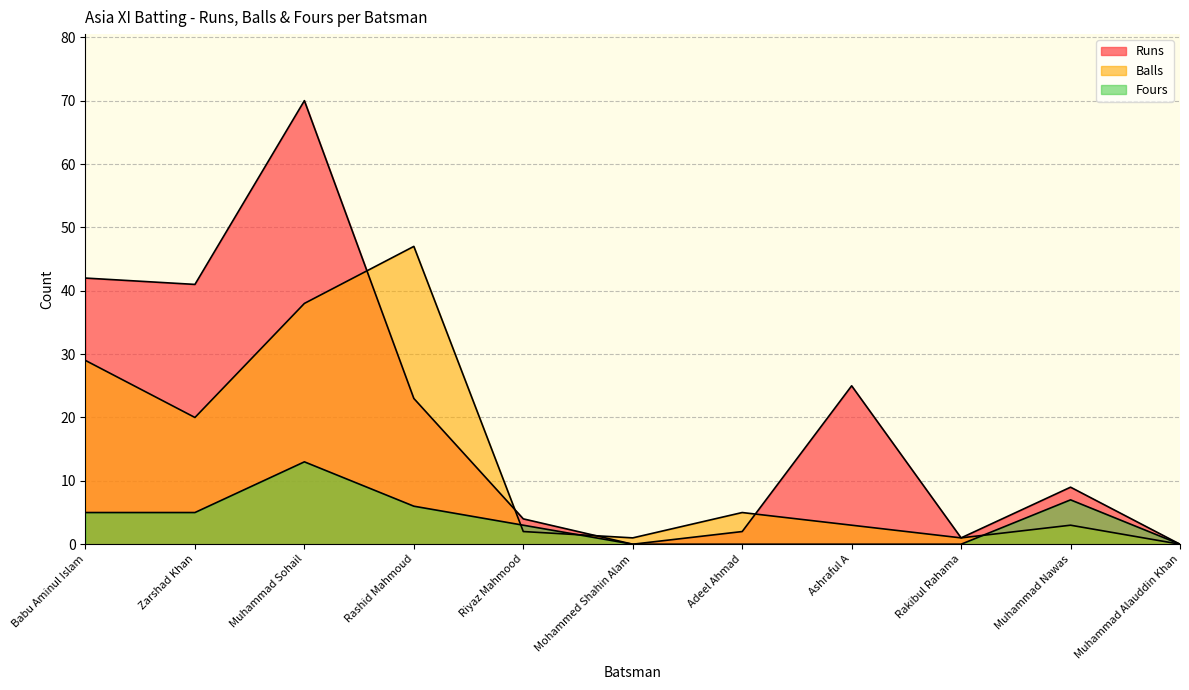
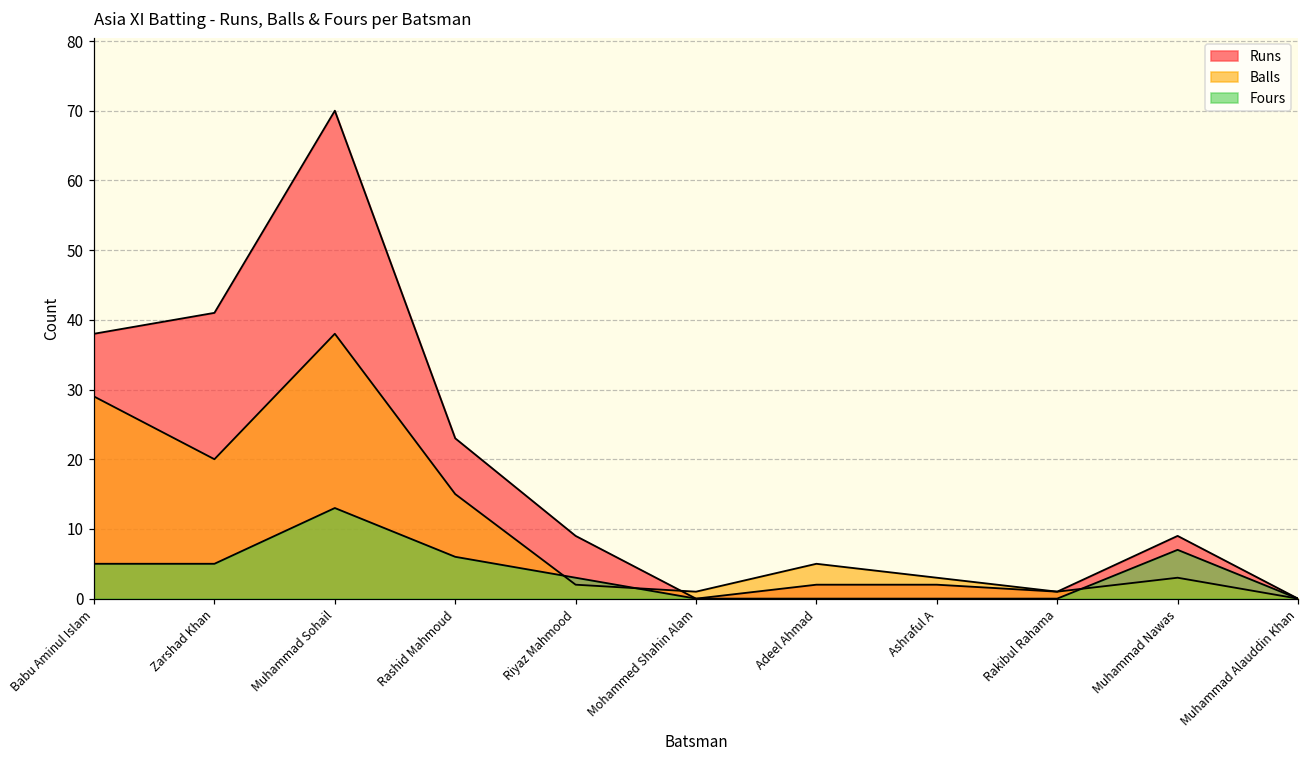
  {
    "Runs": {
-     "Babu Aminul Islam": 42,
+     "Babu Aminul Islam": 38,
      "Zarshad Khan": 41,
      "Muhammad Sohail": 70,
      "Rashid Mahmoud": 23,
-     "Riyaz Mahmood": 4,
+     "Riyaz Mahmood": 9,
      "Adeel Ahmad": 2,
-     "Ashraful A": 25,
+     "Ashraful A": 2,
      "Muhammad Nawas": 9
    },
    "Balls": {
      "Babu Aminul Islam": 29,
      "Zarshad Khan": 20,
      "Muhammad Sohail": 38,
-     "Rashid Mahmoud": 47,
+     "Rashid Mahmoud": 15,
      "Riyaz Mahmood": 2,
      "Mohammed Shahin Alam": 1,
      "Adeel Ahmad": 5,
      "Ashraful A": 3,
      "Muhammad Nawas": 3
    },
    "Fours": {
      "Babu Aminul Islam": 5,
      "Zarshad Khan": 5,
      "Muhammad Sohail": 13,
      "Rashid Mahmoud": 6,
      "Riyaz Mahmood": 3,
      "Adeel Ahmad": 0,
      "Ashraful A": 0,
      "Rakibul Rahama": 0,
      "Muhammad Nawas": 7
    }
  }
